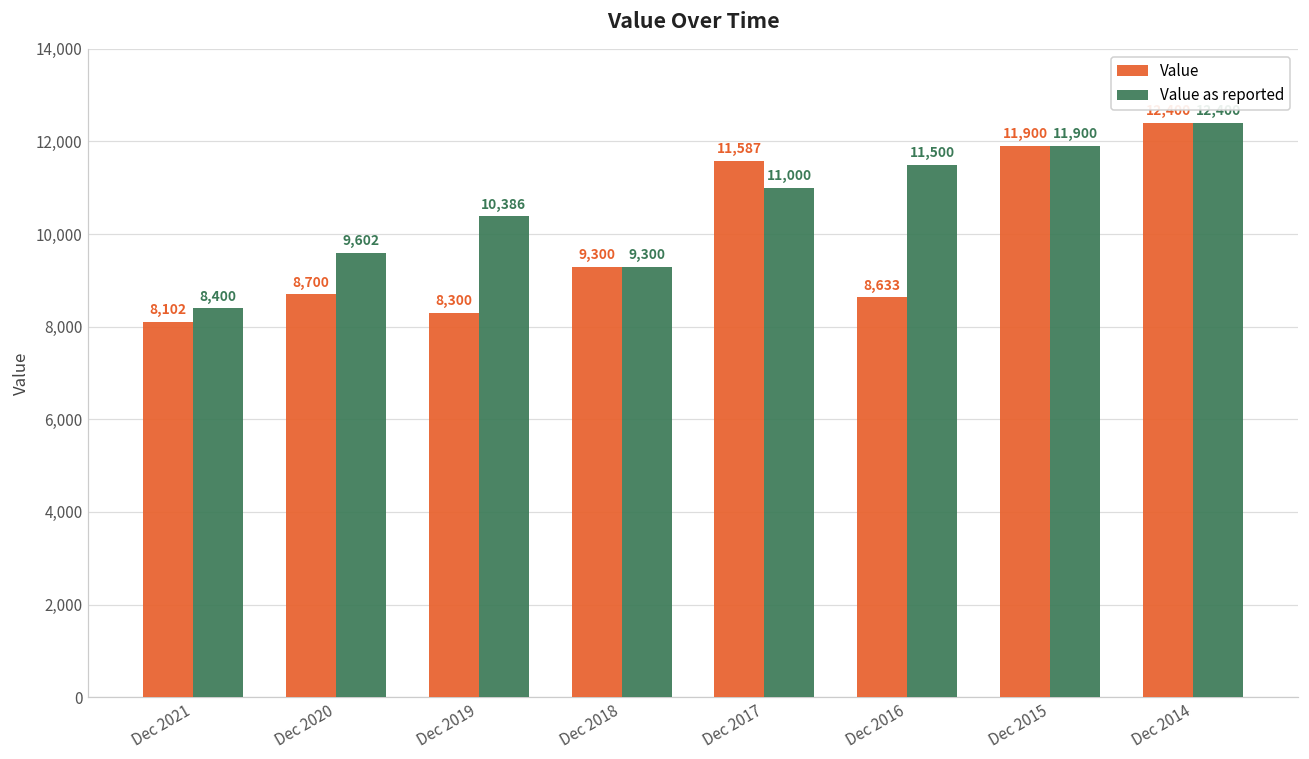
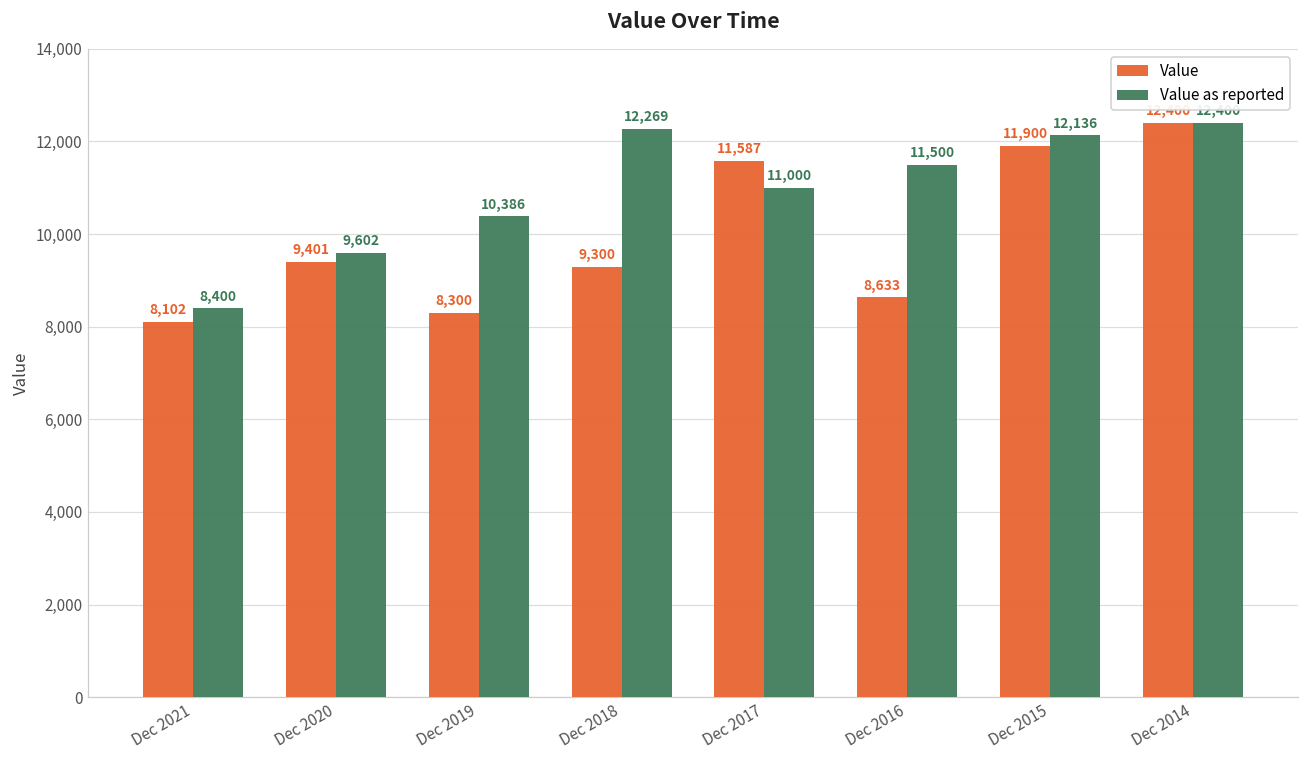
  {
    "Value": {
      "Dec 2021": "8,102",
-     "Dec 2020": "8,700",
+     "Dec 2020": "9,401",
      "Dec 2019": "8,300",
      "Dec 2018": "9,300",
      "Dec 2017": "11,587",
      "Dec 2016": "8,633",
      "Dec 2015": "11,900"
    },
    "Value as reported": {
      "Dec 2021": "8,400",
      "Dec 2020": "9,602",
      "Dec 2019": "10,386",
-     "Dec 2018": "9,300",
+     "Dec 2018": "12,269",
      "Dec 2017": "11,000",
      "Dec 2016": "11,500",
-     "Dec 2015": "11,900"
+     "Dec 2015": "12,136"
    }
  }
